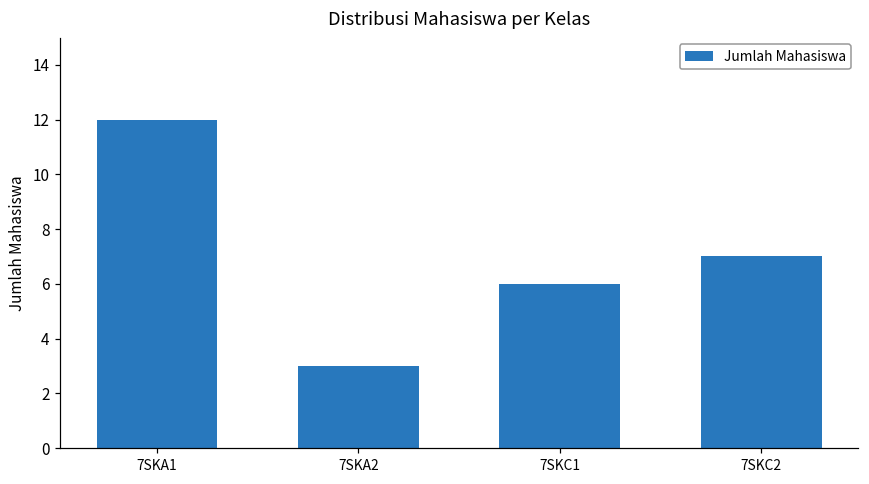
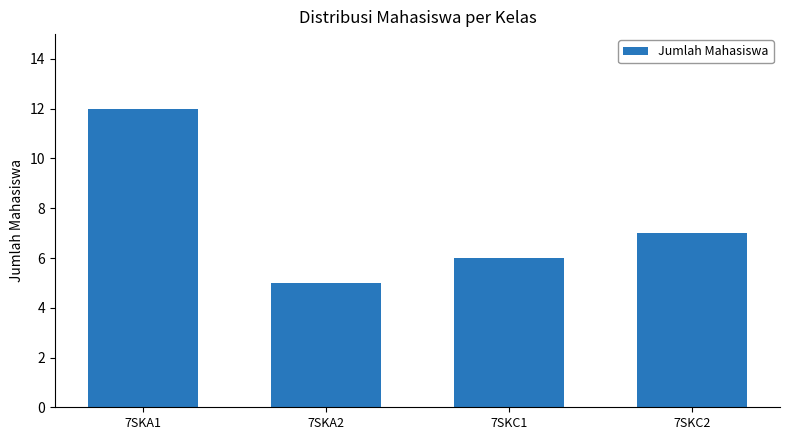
  {
    "7SKA1": 12,
-   "7SKA2": 3,
+   "7SKA2": 5,
    "7SKC1": 6,
    "7SKC2": 7
  }
